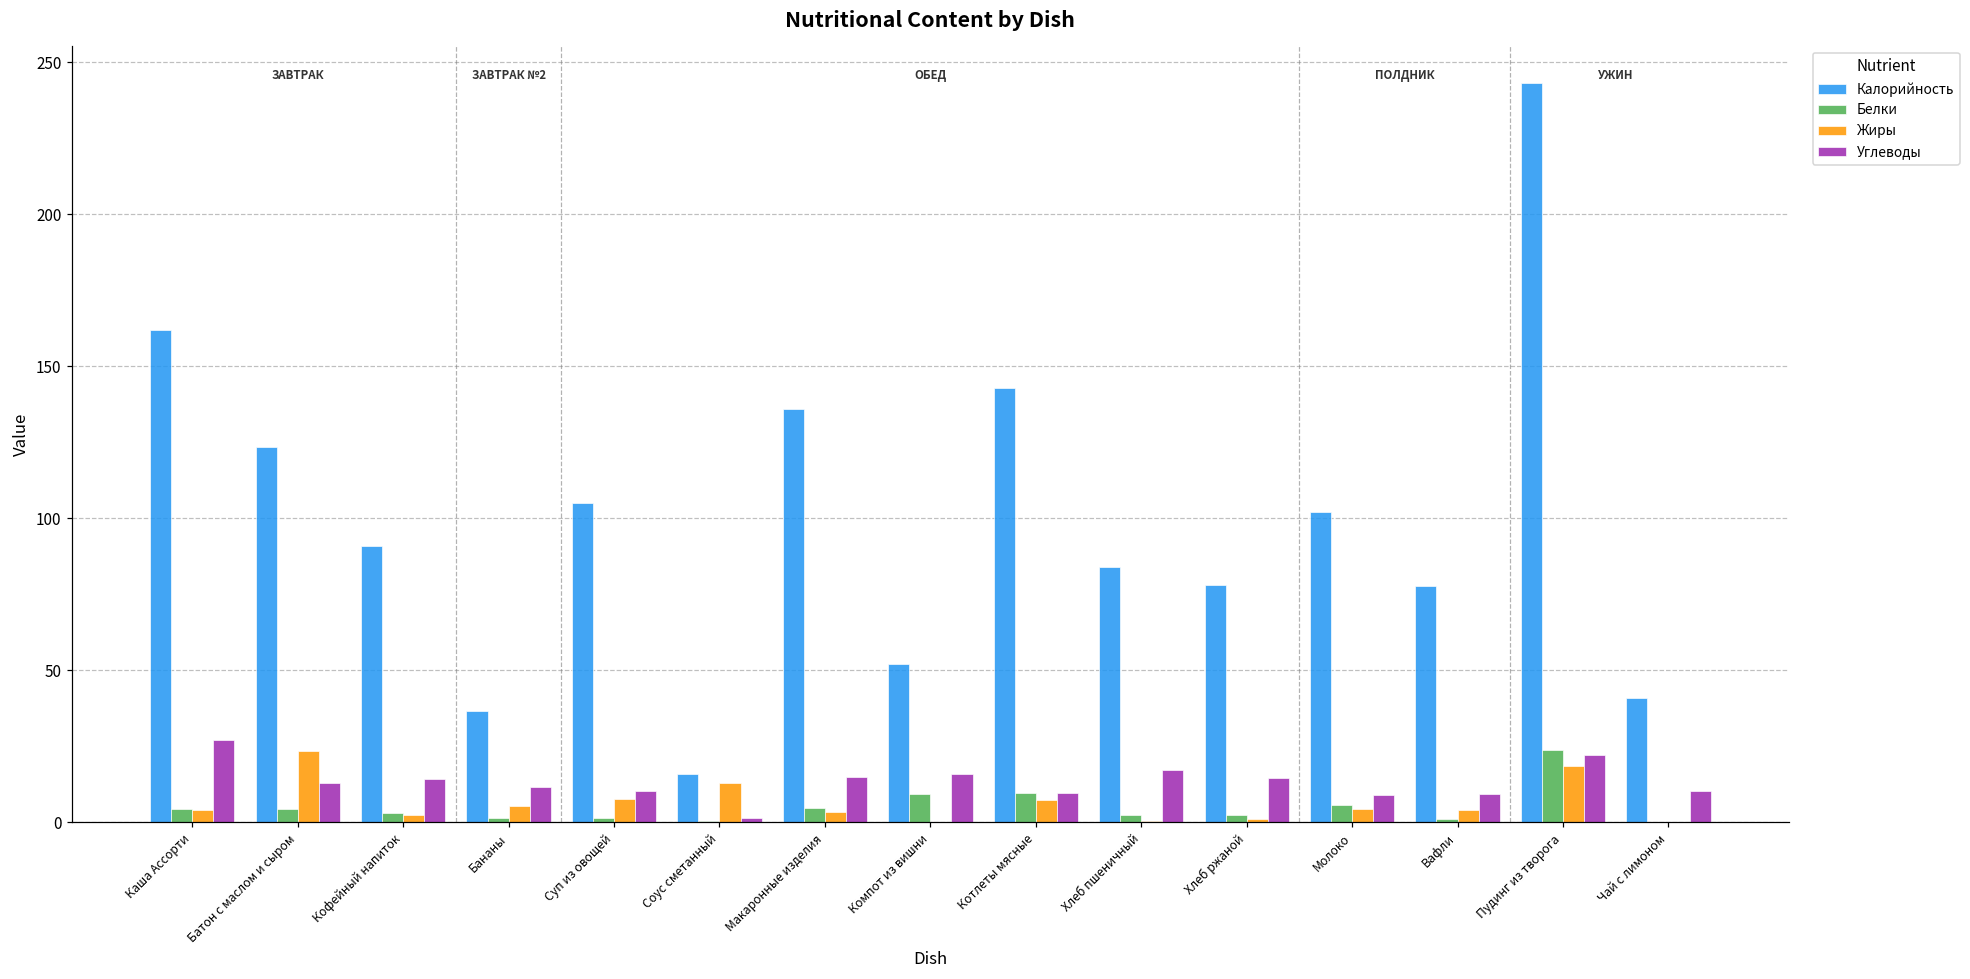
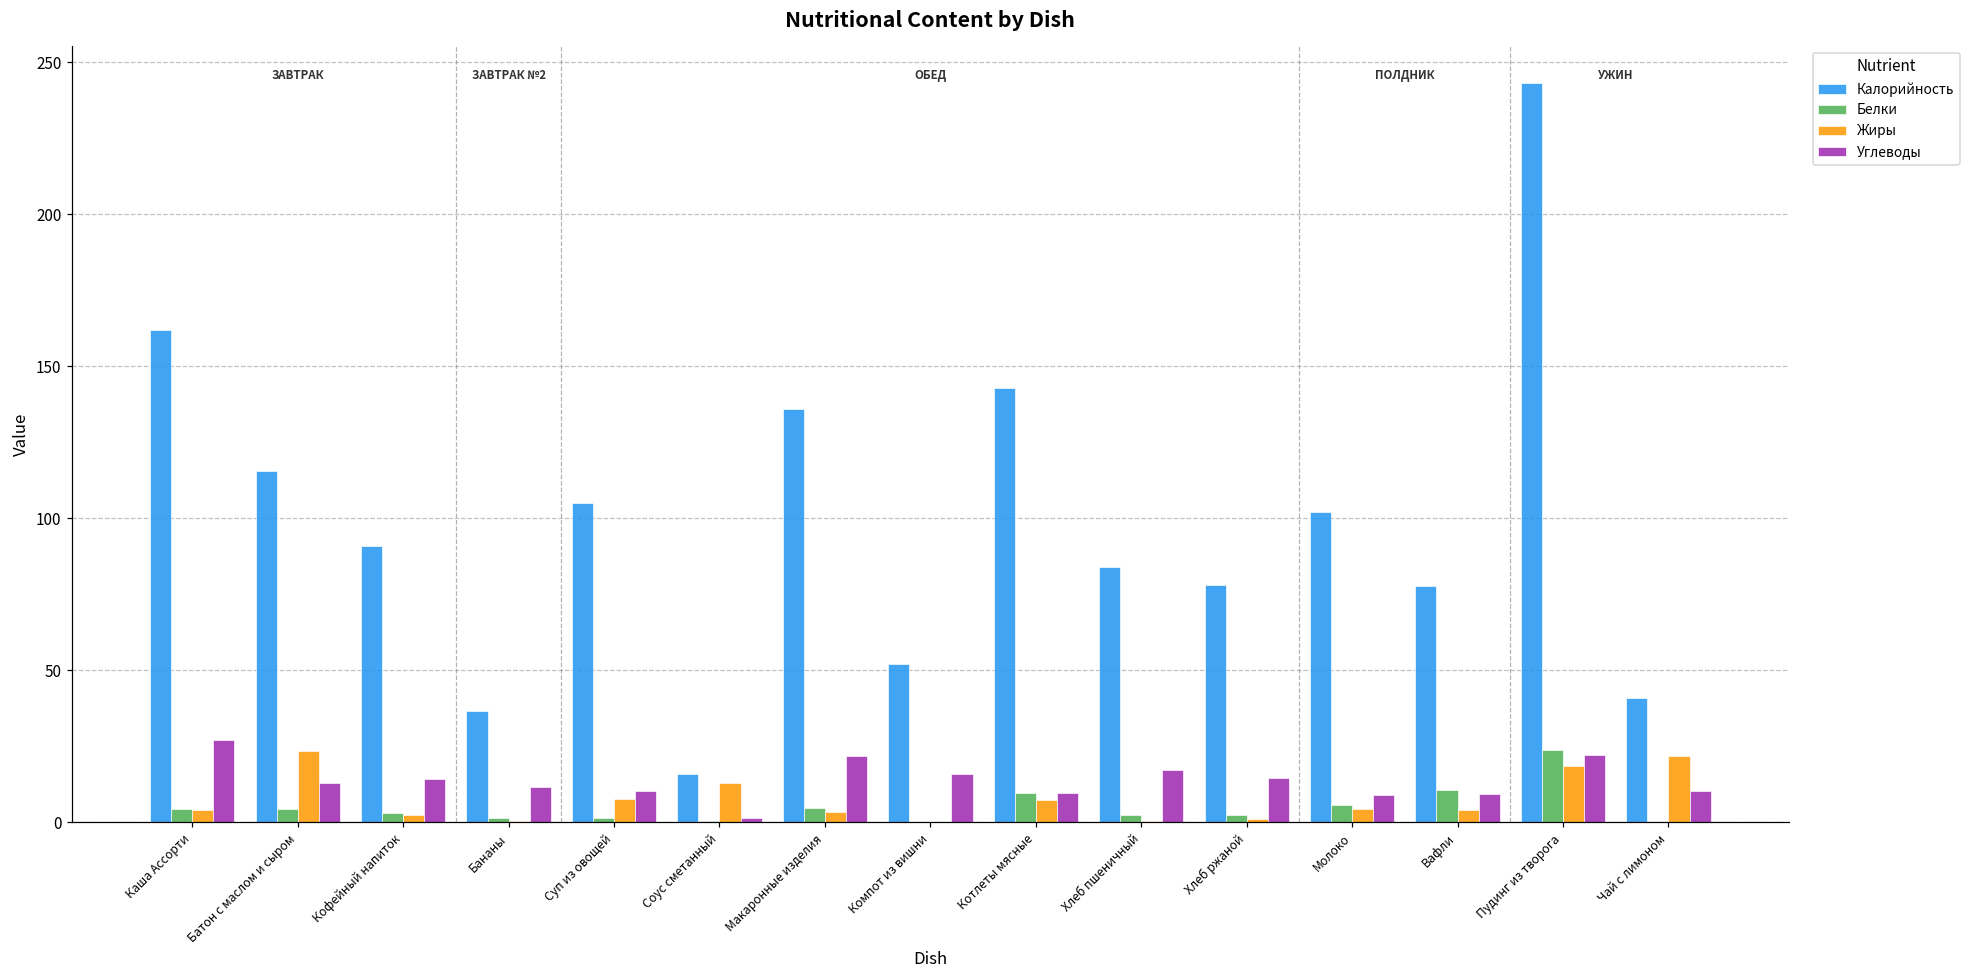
  {
    "Калорийность": {
      "Каша Ассорти": 162,
-     "Батон с маслом и сыром": 124,
+     "Батон с маслом и сыром": 116,
      "Кофейный напиток": 91,
      "Бананы": 37,
      "Суп из овощей": 105,
      "Соус сметанный": 16,
      "Макаронные изделия": 136,
      "Компот из вишни": 52,
      "Котлеты мясные": 143,
      "Хлеб пшеничный": 84,
      "Хлеб ржаной": 78,
      "Молоко": 102,
      "Вафли": 78,
      "Пудинг из творога": 243,
      "Чай с лимоном": 41
    },
    "Белки": {
      "Каша Ассорти": 4,
      "Батон с маслом и сыром": 4,
      "Кофейный напиток": 3,
      "Бананы": 1,
      "Суп из овощей": 1,
      "Макаронные изделия": 5,
-     "Компот из вишни": 9,
+     "Компот из вишни": 0,
      "Котлеты мясные": 10,
      "Хлеб пшеничный": 2,
      "Хлеб ржаной": 2,
      "Молоко": 5,
-     "Вафли": 1,
+     "Вафли": 11,
      "Пудинг из творога": 24
    },
    "Жиры": {
      "Каша Ассорти": 4,
      "Батон с маслом и сыром": 23,
      "Кофейный напиток": 2,
-     "Бананы": 5,
+     "Бананы": 1,
      "Суп из овощей": 8,
      "Соус сметанный": 13,
      "Макаронные изделия": 3,
      "Котлеты мясные": 7,
      "Хлеб ржаной": 1,
      "Молоко": 4,
      "Вафли": 4,
      "Пудинг из творога": 19,
-     "Чай с лимоном": 0
+     "Чай с лимоном": 22
    },
    "Углеводы": {
      "Каша Ассорти": 27,
      "Батон с маслом и сыром": 13,
      "Кофейный напиток": 14,
      "Бананы": 12,
      "Суп из овощей": 10,
      "Соус сметанный": 1,
-     "Макаронные изделия": 15,
+     "Макаронные изделия": 22,
      "Компот из вишни": 16,
      "Котлеты мясные": 10,
      "Хлеб пшеничный": 17,
      "Хлеб ржаной": 14,
      "Молоко": 9,
      "Вафли": 9,
      "Пудинг из творога": 22,
      "Чай с лимоном": 10
    }
  }
